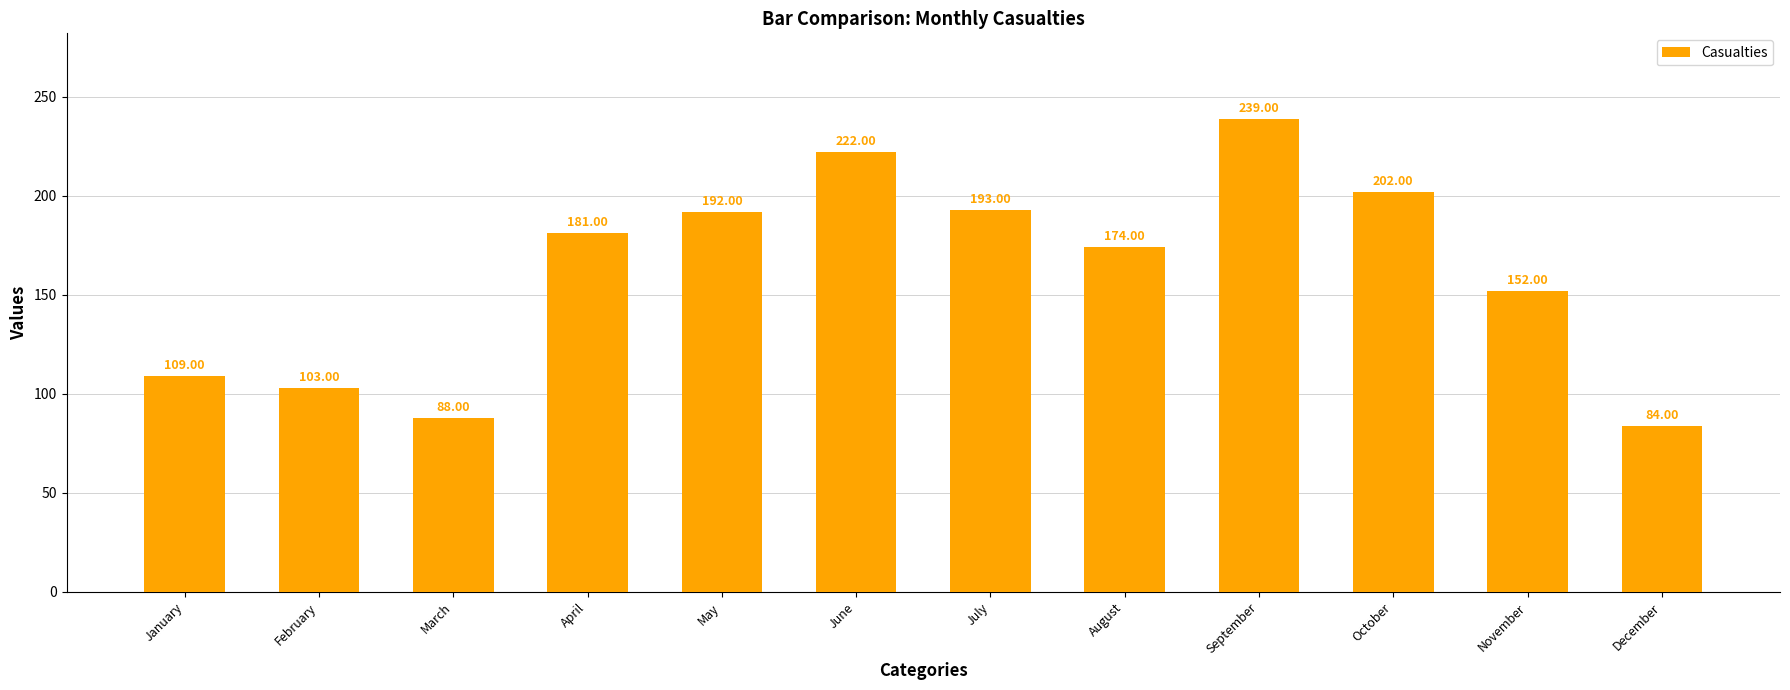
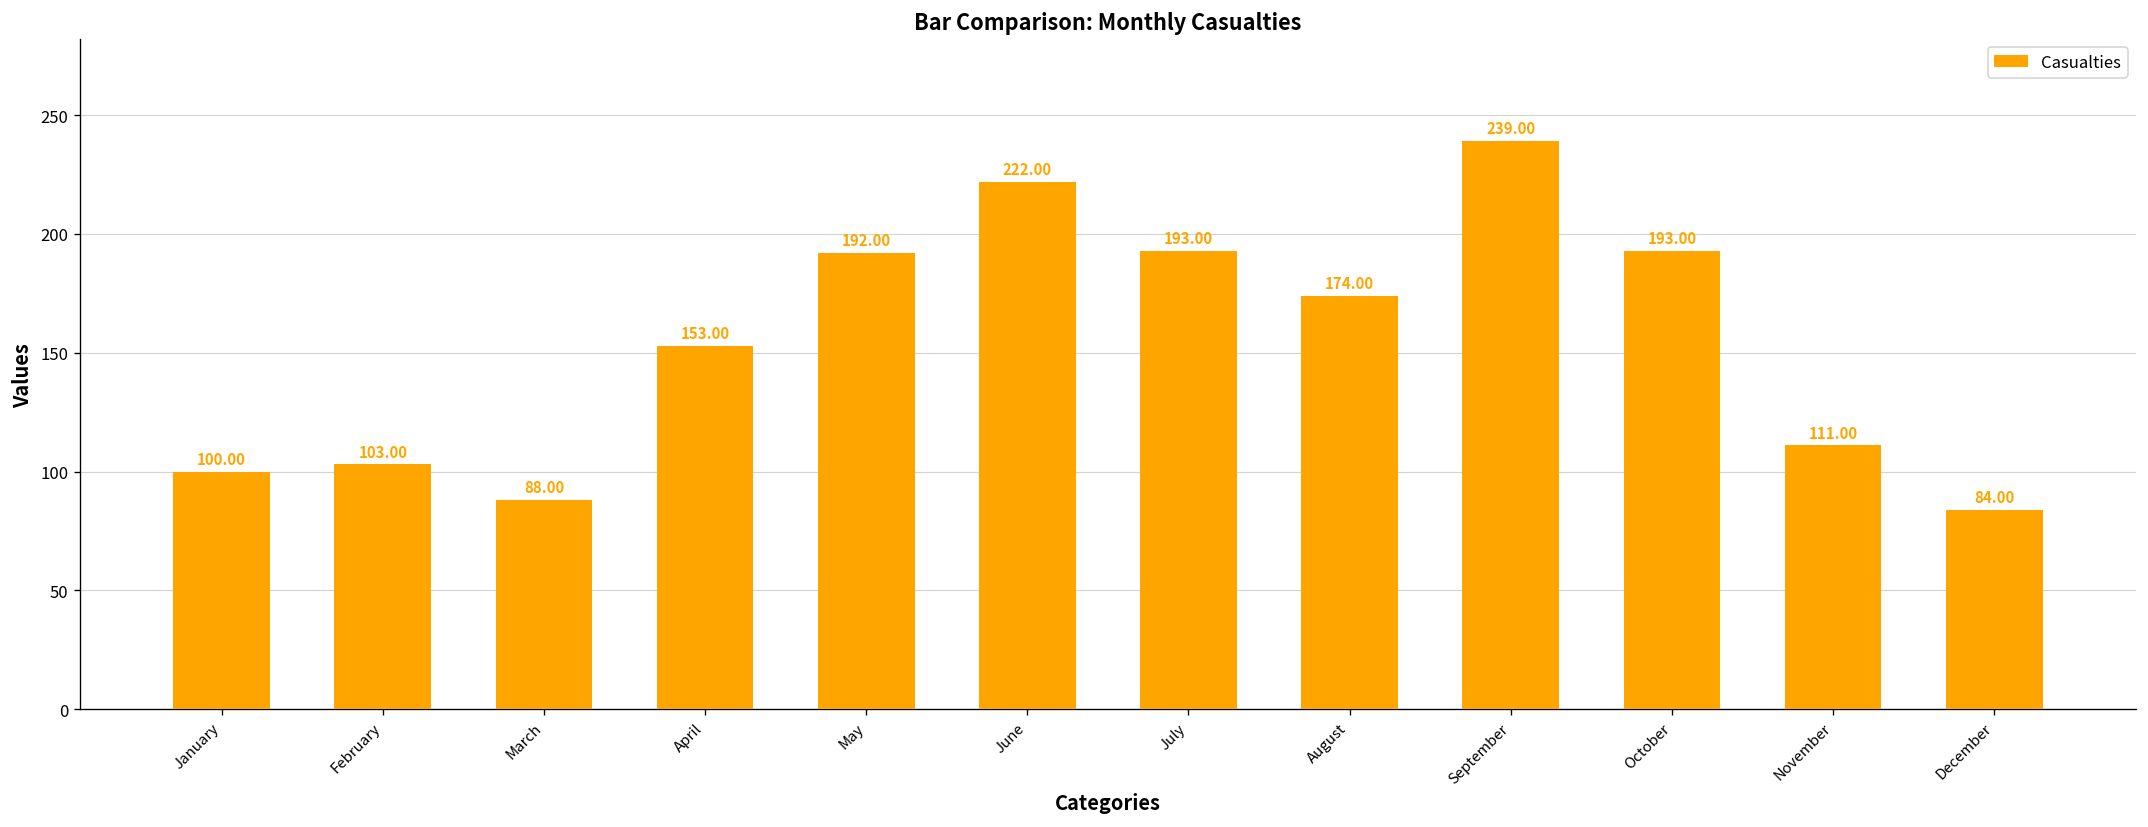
  {
-   "January": 109.00,
+   "January": 100.00,
    "February": 103.00,
    "March": 88.00,
-   "April": 181.00,
+   "April": 153.00,
    "May": 192.00,
    "June": 222.00,
    "July": 193.00,
    "August": 174.00,
    "September": 239.00,
-   "October": 202.00,
-   "November": 152.00,
+   "October": 193.00,
+   "November": 111.00,
    "December": 84.00
  }
